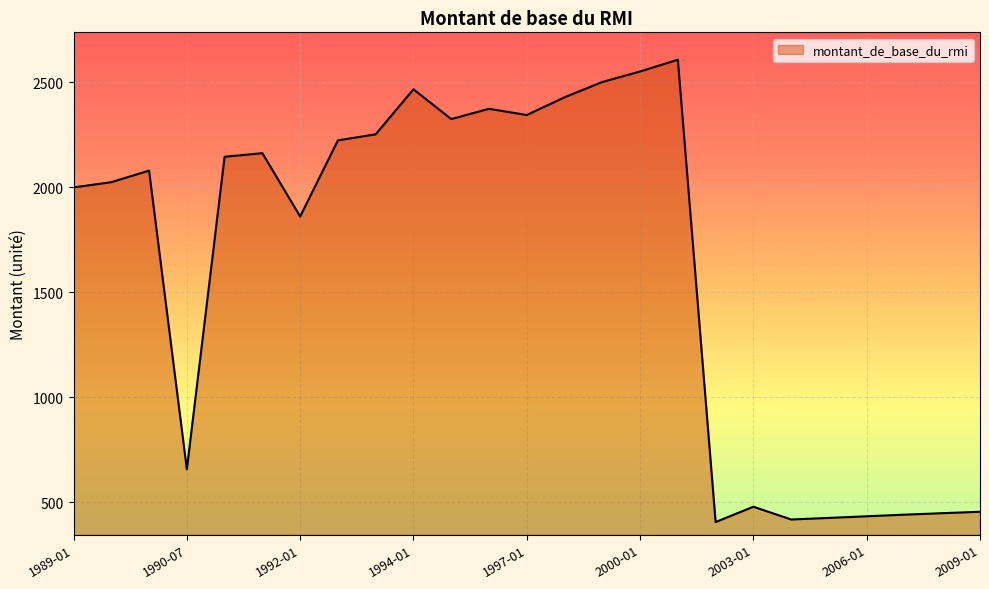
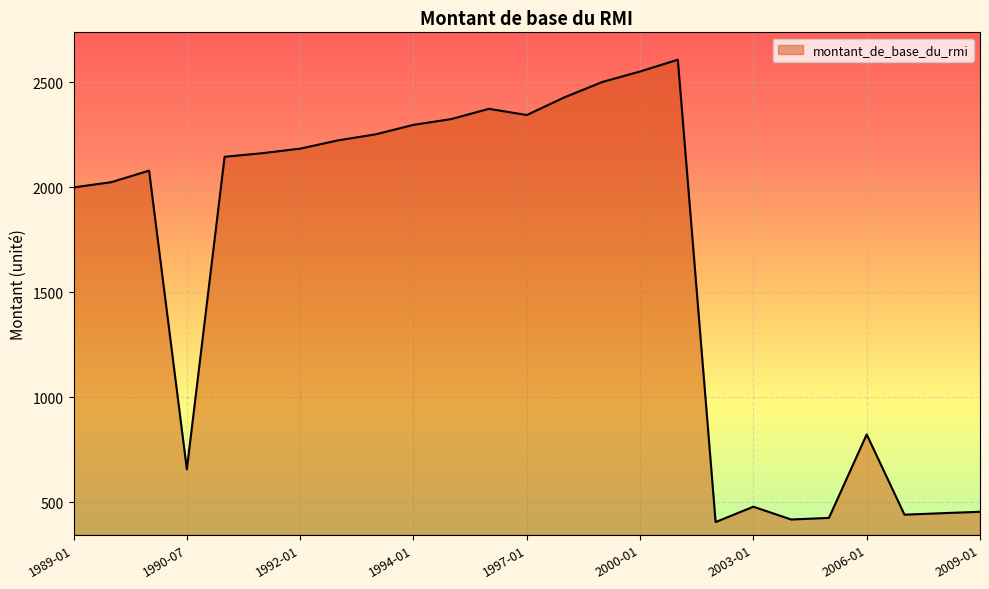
  {
    "1989-01": 2000,
    "1990-07": 660,
-   "1992-01": 1860,
-   "1994-01": 2470,
+   "1992-01": 2180,
+   "1994-01": 2300,
    "1997-01": 2340,
    "2000-01": 2550,
    "2003-01": 480,
-   "2006-01": 430,
+   "2006-01": 820,
    "2009-01": 450
  }
